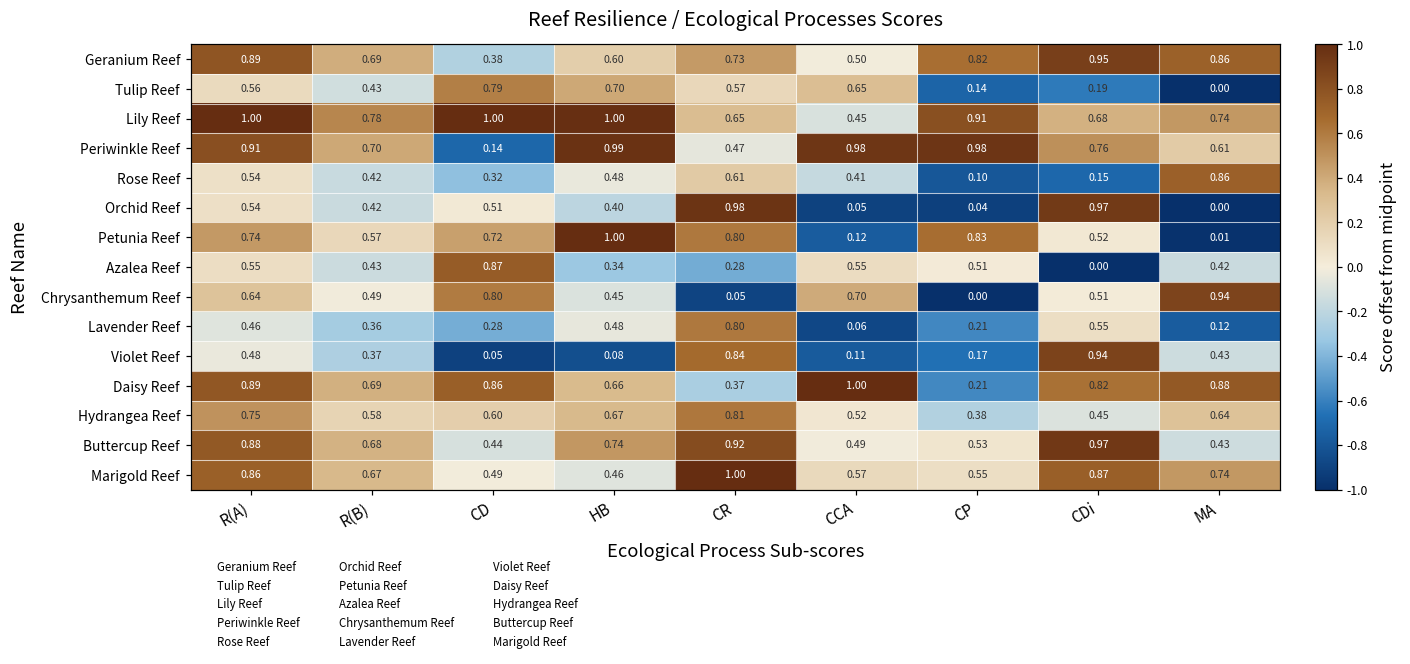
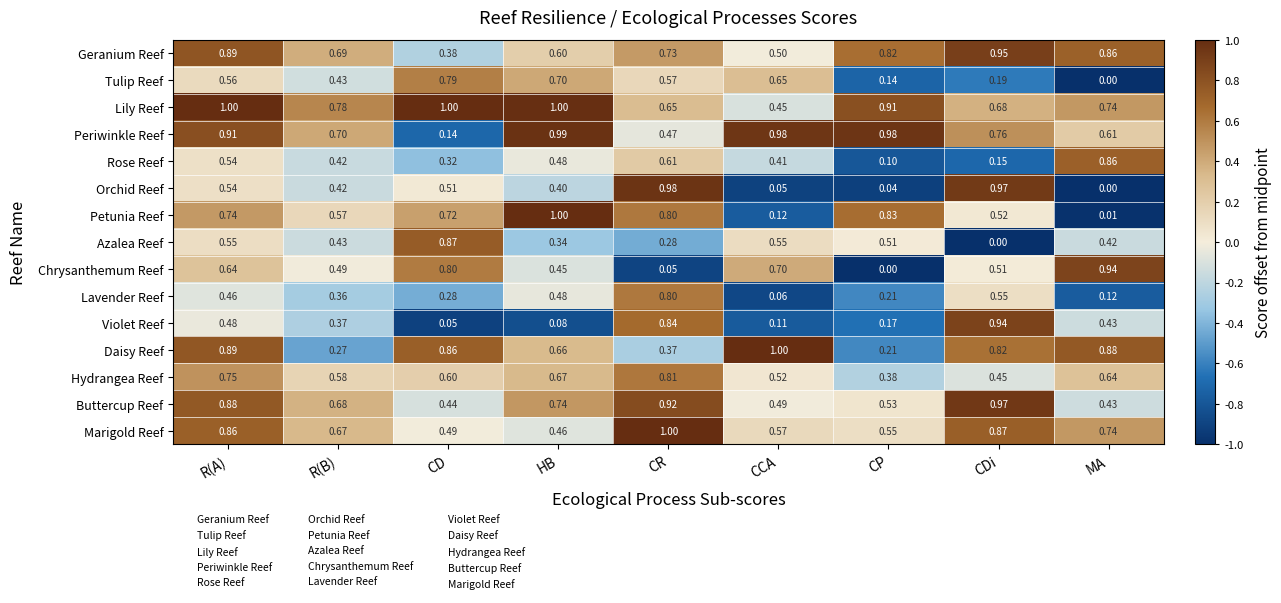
  {
    "Geranium Reef": {
      "R(A)": 0.89,
      "R(B)": 0.69,
      "CD": 0.38,
      "HB": 0.60,
      "CR": 0.73,
      "CCA": 0.50,
      "CP": 0.82,
      "CDi": 0.95,
      "MA": 0.86
    },
    "Tulip Reef": {
      "R(A)": 0.56,
      "R(B)": 0.43,
      "CD": 0.79,
      "HB": 0.70,
      "CR": 0.57,
      "CCA": 0.65,
      "CP": 0.14,
      "CDi": 0.19,
      "MA": 0.00
    },
    "Lily Reef": {
      "R(A)": 1.00,
      "R(B)": 0.78,
      "CD": 1.00,
      "HB": 1.00,
      "CR": 0.65,
      "CCA": 0.45,
      "CP": 0.91,
      "CDi": 0.68,
      "MA": 0.74
    },
    "Periwinkle Reef": {
      "R(A)": 0.91,
      "R(B)": 0.70,
      "CD": 0.14,
      "HB": 0.99,
      "CR": 0.47,
      "CCA": 0.98,
      "CP": 0.98,
      "CDi": 0.76,
      "MA": 0.61
    },
    "Rose Reef": {
      "R(A)": 0.54,
      "R(B)": 0.42,
      "CD": 0.32,
      "HB": 0.48,
      "CR": 0.61,
      "CCA": 0.41,
      "CP": 0.10,
      "CDi": 0.15,
      "MA": 0.86
    },
    "Orchid Reef": {
      "R(A)": 0.54,
      "R(B)": 0.42,
      "CD": 0.51,
      "HB": 0.40,
      "CR": 0.98,
      "CCA": 0.05,
      "CP": 0.04,
      "CDi": 0.97,
      "MA": 0.00
    },
    "Petunia Reef": {
      "R(A)": 0.74,
      "R(B)": 0.57,
      "CD": 0.72,
      "HB": 1.00,
      "CR": 0.80,
      "CCA": 0.12,
      "CP": 0.83,
      "CDi": 0.52,
      "MA": 0.01
    },
    "Azalea Reef": {
      "R(A)": 0.55,
      "R(B)": 0.43,
      "CD": 0.87,
      "HB": 0.34,
      "CR": 0.28,
      "CCA": 0.55,
      "CP": 0.51,
      "CDi": 0.00,
      "MA": 0.42
    },
    "Chrysanthemum Reef": {
      "R(A)": 0.64,
      "R(B)": 0.49,
      "CD": 0.80,
      "HB": 0.45,
      "CR": 0.05,
      "CCA": 0.70,
      "CP": 0.00,
      "CDi": 0.51,
      "MA": 0.94
    },
    "Lavender Reef": {
      "R(A)": 0.46,
      "R(B)": 0.36,
      "CD": 0.28,
      "HB": 0.48,
      "CR": 0.80,
      "CCA": 0.06,
      "CP": 0.21,
      "CDi": 0.55,
      "MA": 0.12
    },
    "Violet Reef": {
      "R(A)": 0.48,
      "R(B)": 0.37,
      "CD": 0.05,
      "HB": 0.08,
      "CR": 0.84,
      "CCA": 0.11,
      "CP": 0.17,
      "CDi": 0.94,
      "MA": 0.43
    },
    "Daisy Reef": {
      "R(A)": 0.89,
-     "R(B)": 0.69,
+     "R(B)": 0.27,
      "CD": 0.86,
      "HB": 0.66,
      "CR": 0.37,
      "CCA": 1.00,
      "CP": 0.21,
      "CDi": 0.82,
      "MA": 0.88
    },
    "Hydrangea Reef": {
      "R(A)": 0.75,
      "R(B)": 0.58,
      "CD": 0.60,
      "HB": 0.67,
      "CR": 0.81,
      "CCA": 0.52,
      "CP": 0.38,
      "CDi": 0.45,
      "MA": 0.64
    },
    "Buttercup Reef": {
      "R(A)": 0.88,
      "R(B)": 0.68,
      "CD": 0.44,
      "HB": 0.74,
      "CR": 0.92,
      "CCA": 0.49,
      "CP": 0.53,
      "CDi": 0.97,
      "MA": 0.43
    },
    "Marigold Reef": {
      "R(A)": 0.86,
      "R(B)": 0.67,
      "CD": 0.49,
      "HB": 0.46,
      "CR": 1.00,
      "CCA": 0.57,
      "CP": 0.55,
      "CDi": 0.87,
      "MA": 0.74
    }
  }
